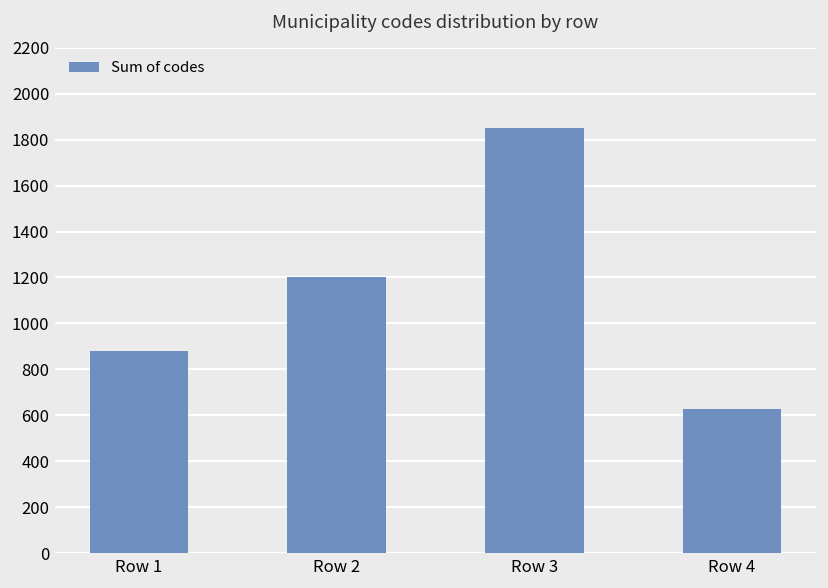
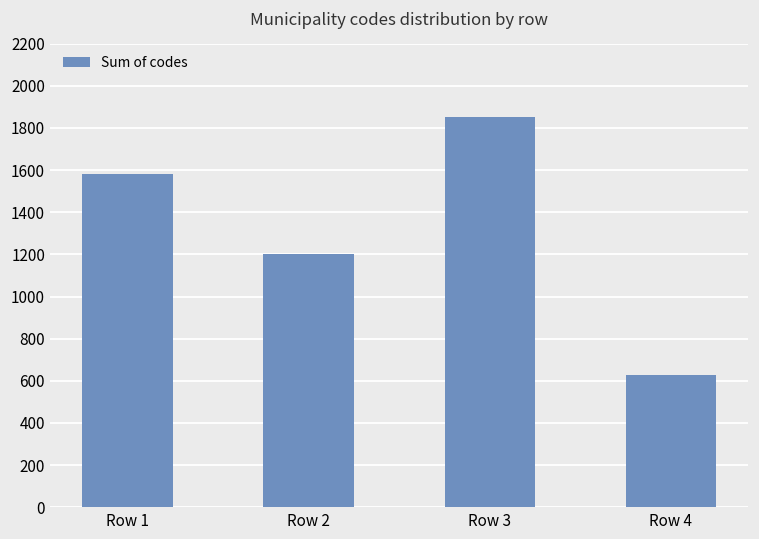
  {
-   "Row 1": 880,
+   "Row 1": 1580,
    "Row 2": 1200,
    "Row 3": 1850,
    "Row 4": 630
  }
